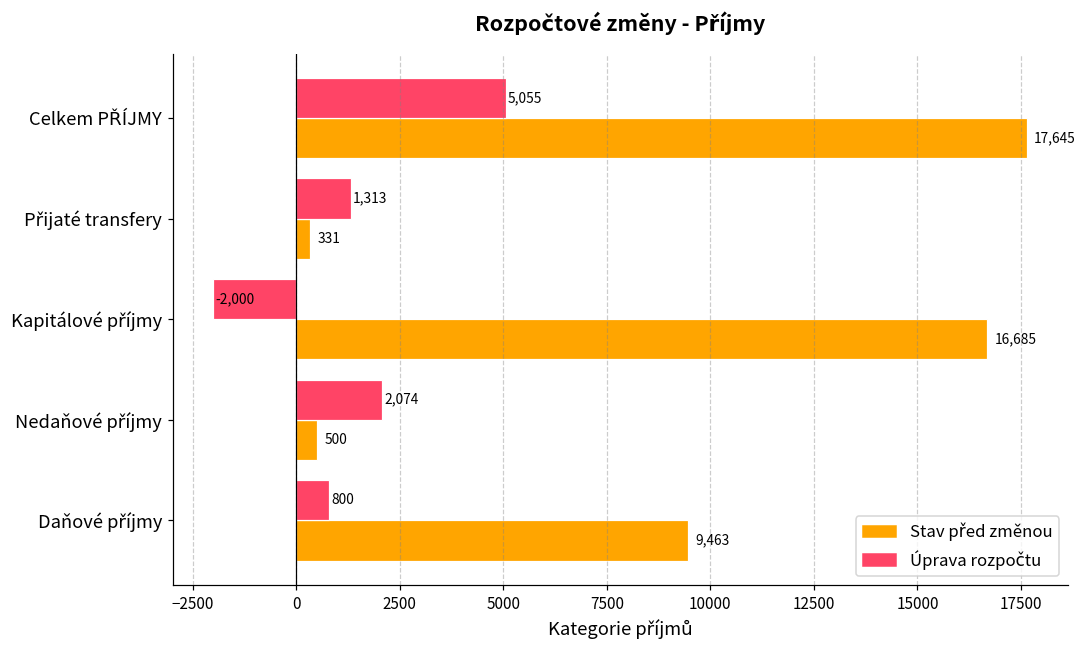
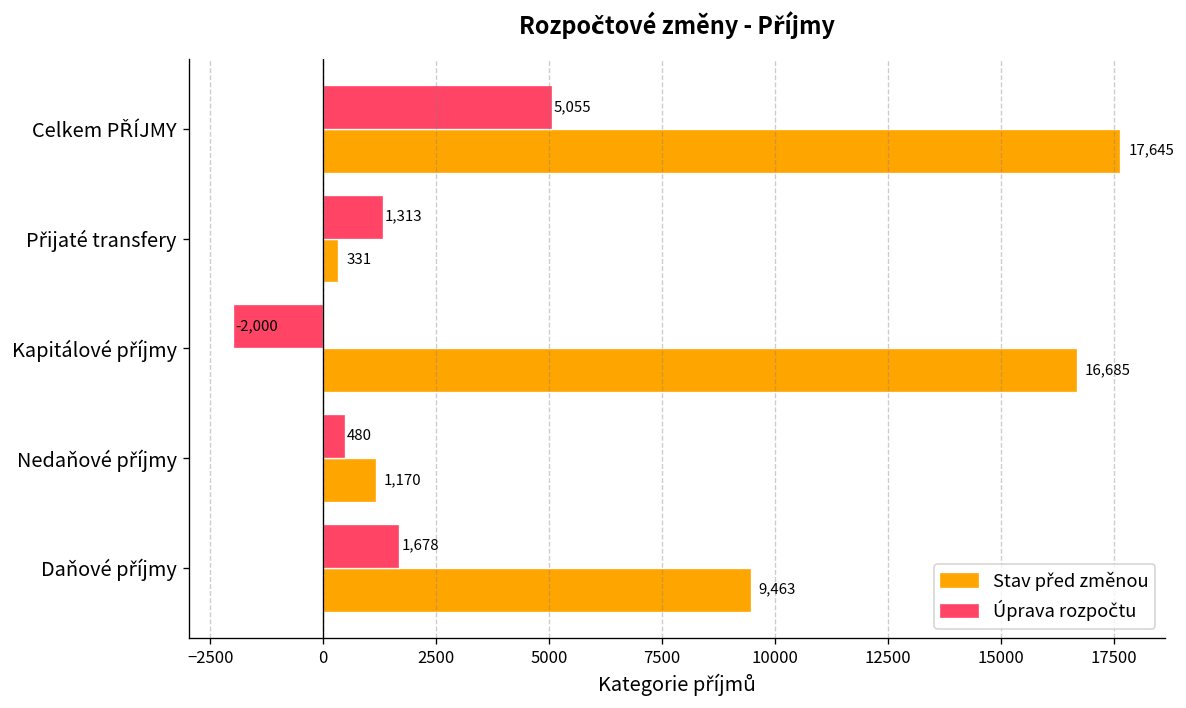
  {
    "Stav před změnou": {
      "Celkem PŘÍJMY": "17,645",
      "Přijaté transfery": "331",
      "Kapitálové příjmy": "16,685",
-     "Nedaňové příjmy": "500",
+     "Nedaňové příjmy": "1,170",
      "Daňové příjmy": "9,463"
    },
    "Úprava rozpočtu": {
      "Celkem PŘÍJMY": "5,055",
      "Přijaté transfery": "1,313",
      "Kapitálové příjmy": "-2,000",
-     "Nedaňové příjmy": "2,074",
-     "Daňové příjmy": "800"
+     "Nedaňové příjmy": "480",
+     "Daňové příjmy": "1,678"
    }
  }
